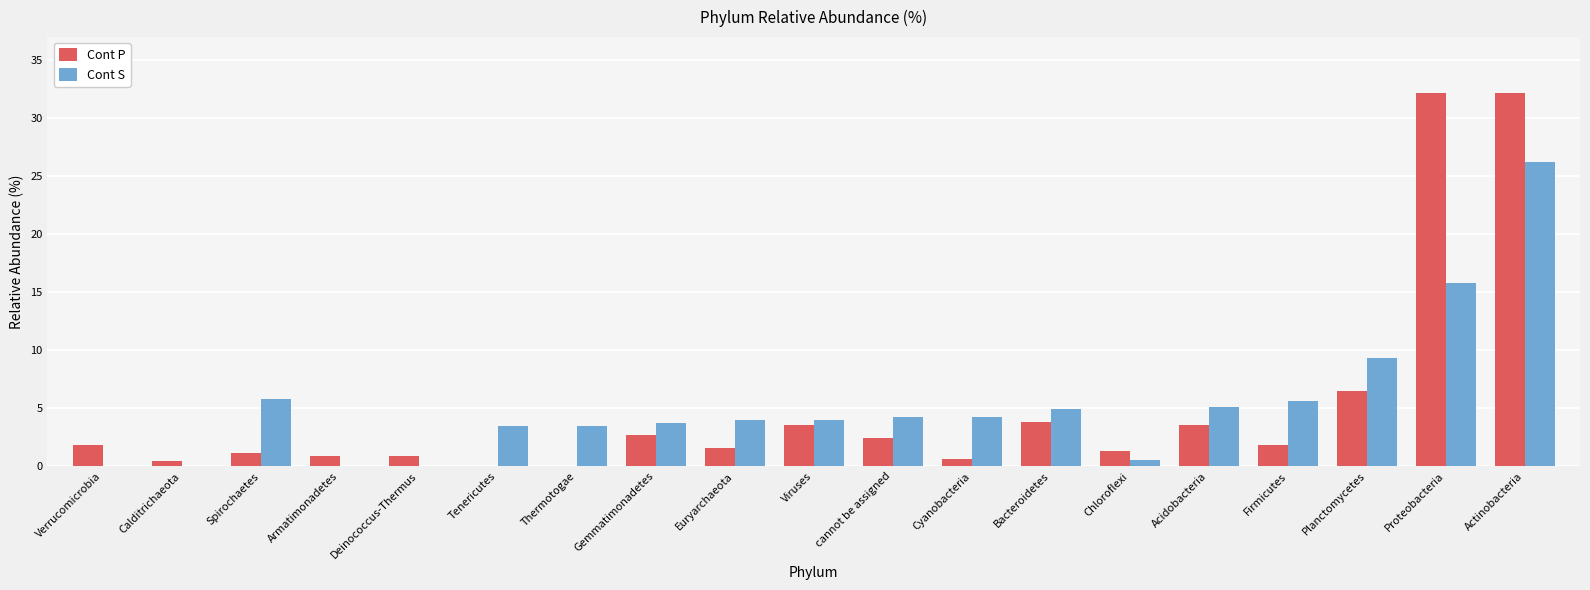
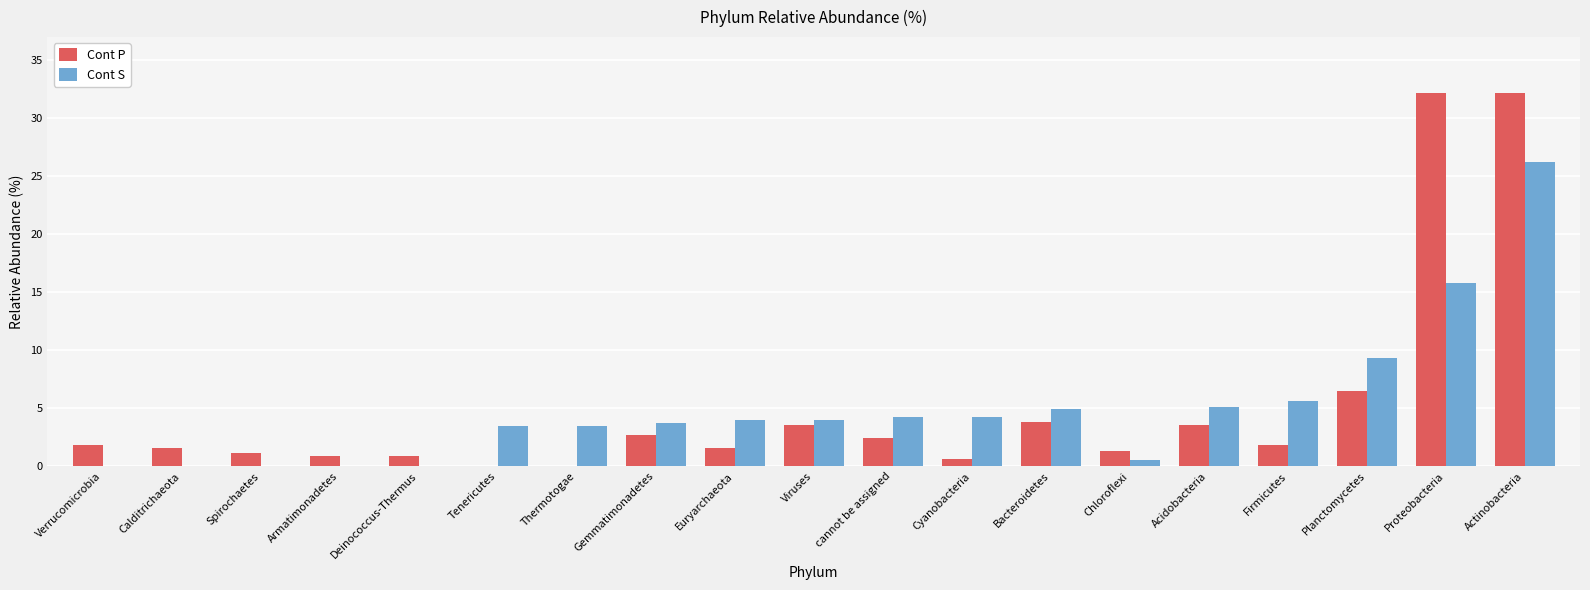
  {
    "Cont P": {
      "Verrucomicrobia": 1.8,
-     "Calditrichaeota": 0.5,
+     "Calditrichaeota": 1.6,
      "Spirochaetes": 1.1,
      "Armatimonadetes": 0.9,
      "Deinococcus-Thermus": 0.9,
      "Tenericutes": 0.0,
      "Thermotogae": 0.0,
      "Gemmatimonadetes": 2.7,
      "Euryarchaeota": 1.6,
      "Viruses": 3.6,
      "cannot be assigned": 2.5,
      "Cyanobacteria": 0.6,
      "Bacteroidetes": 3.8,
      "Chloroflexi": 1.3,
      "Acidobacteria": 3.6,
      "Firmicutes": 1.8,
      "Planctomycetes": 6.5,
      "Proteobacteria": 32.1,
      "Actinobacteria": 32.1
    },
    "Cont S": {
      "Verrucomicrobia": 0.0,
      "Calditrichaeota": 0.0,
-     "Spirochaetes": 5.8,
+     "Spirochaetes": 0.0,
      "Armatimonadetes": 0.0,
      "Deinococcus-Thermus": 0.0,
      "Tenericutes": 3.5,
      "Thermotogae": 3.5,
      "Gemmatimonadetes": 3.7,
      "Euryarchaeota": 4.0,
      "Viruses": 4.0,
      "cannot be assigned": 4.2,
      "Cyanobacteria": 4.2,
      "Bacteroidetes": 4.9,
      "Chloroflexi": 0.6,
      "Acidobacteria": 5.1,
      "Firmicutes": 5.6,
      "Planctomycetes": 9.3,
      "Proteobacteria": 15.8,
      "Actinobacteria": 26.2
    }
  }
